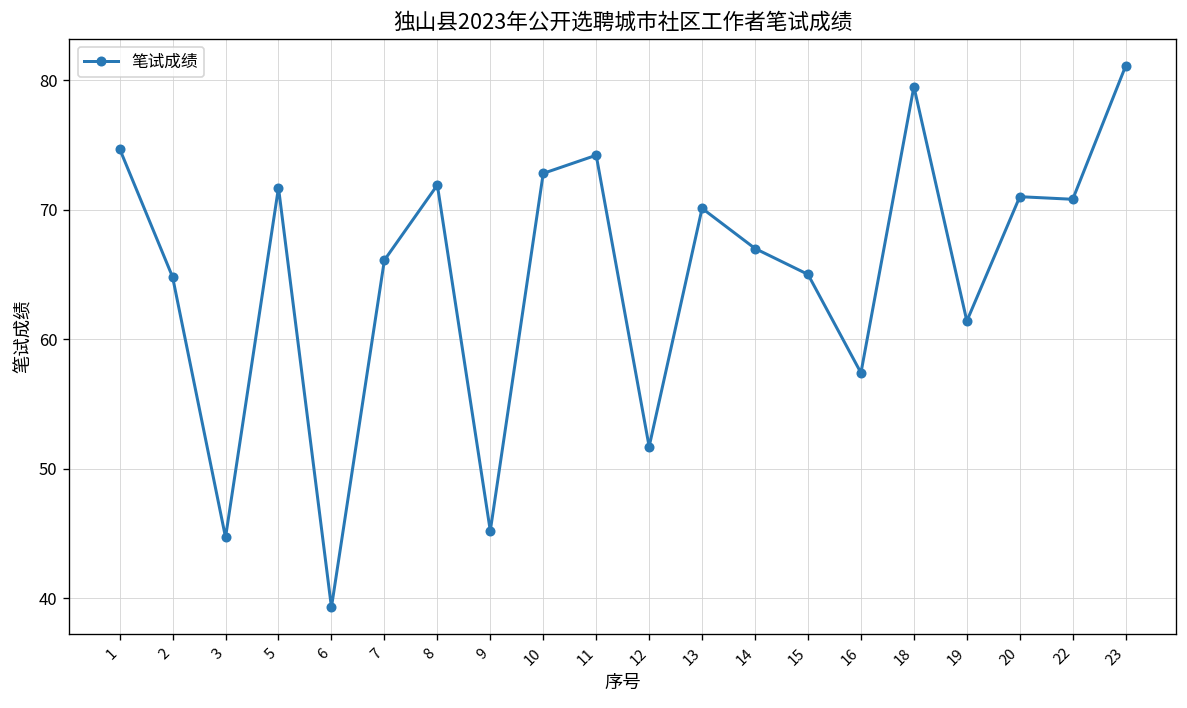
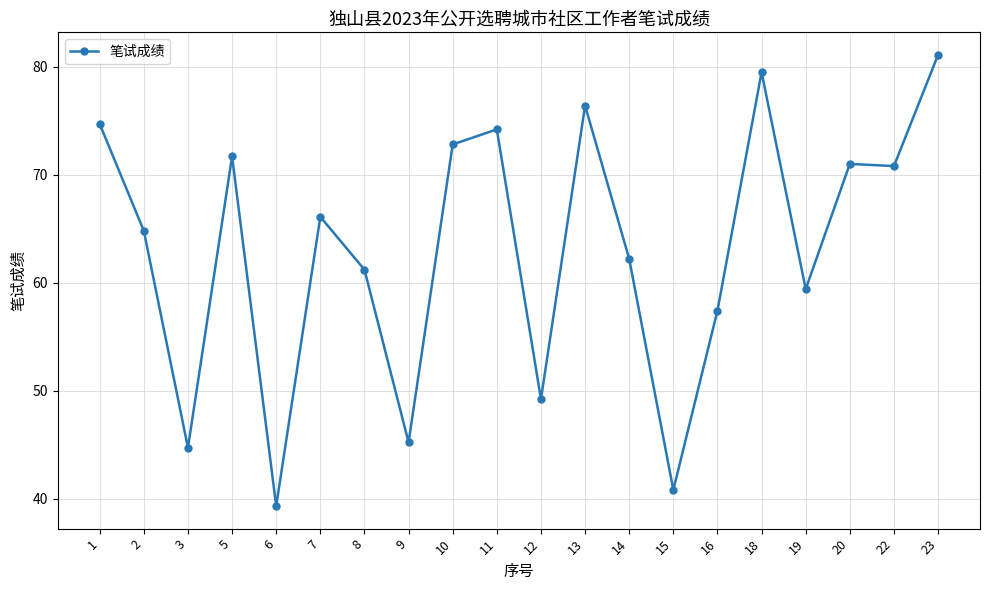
  {
    "1": 74.7,
    "2": 64.8,
    "3": 44.7,
    "5": 71.7,
    "6": 39.3,
    "7": 66.1,
-   "8": 71.9,
+   "8": 61.2,
    "9": 45.2,
    "10": 72.8,
    "11": 74.2,
-   "12": 51.7,
-   "13": 70.1,
-   "14": 67.0,
-   "15": 65.0,
+   "12": 49.2,
+   "13": 76.4,
+   "14": 62.2,
+   "15": 40.8,
    "16": 57.4,
    "18": 79.5,
-   "19": 61.4,
+   "19": 59.4,
    "20": 71.0,
    "22": 70.8,
    "23": 81.1
  }
